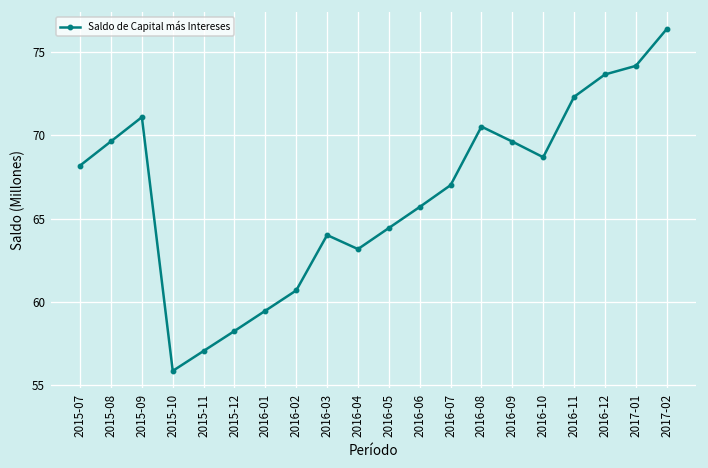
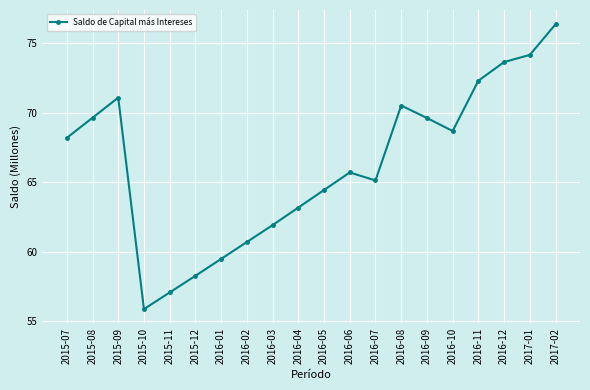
  {
    "2015-07": 68.2,
    "2015-08": 69.6,
    "2015-09": 71.1,
    "2015-10": 55.9,
    "2015-11": 57.1,
    "2015-12": 58.3,
    "2016-01": 59.5,
    "2016-02": 60.7,
-   "2016-03": 64.0,
+   "2016-03": 61.9,
    "2016-04": 63.2,
    "2016-05": 64.4,
    "2016-06": 65.7,
-   "2016-07": 67.0,
+   "2016-07": 65.1,
    "2016-08": 70.5,
    "2016-09": 69.6,
    "2016-10": 68.7,
    "2016-11": 72.3,
    "2016-12": 73.7,
    "2017-01": 74.2,
    "2017-02": 76.4
  }
